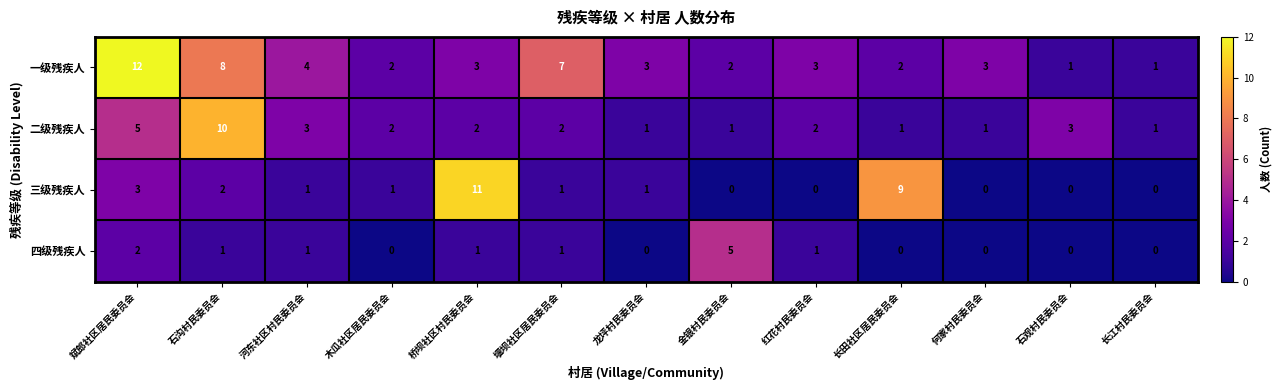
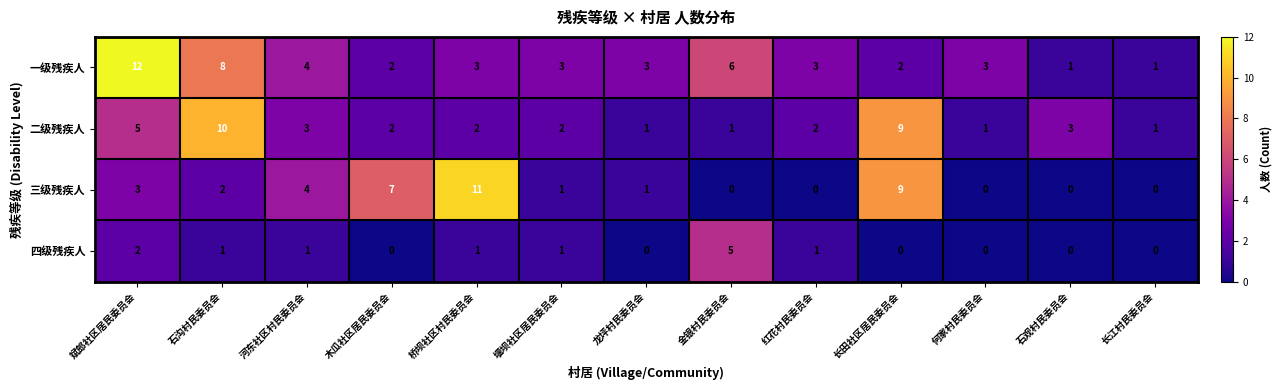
  {
    "一级残疾人": {
      "斌郎社区居民委员会": 12,
      "石沟村民委员会": 8,
      "河东社区村民委员会": 4,
      "木瓜社区居民委员会": 2,
      "桥坝社区村民委员会": 3,
-     "堰坝社区居民委员会": 7,
+     "堰坝社区居民委员会": 3,
      "龙坪村民委员会": 3,
-     "金银村民委员会": 2,
+     "金银村民委员会": 6,
      "红花村民委员会": 3,
      "长田社区居民委员会": 2,
      "何家村民委员会": 3,
      "石观村民委员会": 1,
      "长江村民委员会": 1
    },
    "二级残疾人": {
      "斌郎社区居民委员会": 5,
      "石沟村民委员会": 10,
      "河东社区村民委员会": 3,
      "木瓜社区居民委员会": 2,
      "桥坝社区村民委员会": 2,
      "堰坝社区居民委员会": 2,
      "龙坪村民委员会": 1,
      "金银村民委员会": 1,
      "红花村民委员会": 2,
-     "长田社区居民委员会": 1,
+     "长田社区居民委员会": 9,
      "何家村民委员会": 1,
      "石观村民委员会": 3,
      "长江村民委员会": 1
    },
    "三级残疾人": {
      "斌郎社区居民委员会": 3,
      "石沟村民委员会": 2,
-     "河东社区村民委员会": 1,
-     "木瓜社区居民委员会": 1,
+     "河东社区村民委员会": 4,
+     "木瓜社区居民委员会": 7,
      "桥坝社区村民委员会": 11,
      "堰坝社区居民委员会": 1,
      "龙坪村民委员会": 1,
      "金银村民委员会": 0,
      "红花村民委员会": 0,
      "长田社区居民委员会": 9,
      "何家村民委员会": 0,
      "石观村民委员会": 0,
      "长江村民委员会": 0
    },
    "四级残疾人": {
      "斌郎社区居民委员会": 2,
      "石沟村民委员会": 1,
      "河东社区村民委员会": 1,
      "木瓜社区居民委员会": 0,
      "桥坝社区村民委员会": 1,
      "堰坝社区居民委员会": 1,
      "龙坪村民委员会": 0,
      "金银村民委员会": 5,
      "红花村民委员会": 1,
      "长田社区居民委员会": 0,
      "何家村民委员会": 0,
      "石观村民委员会": 0,
      "长江村民委员会": 0
    }
  }
